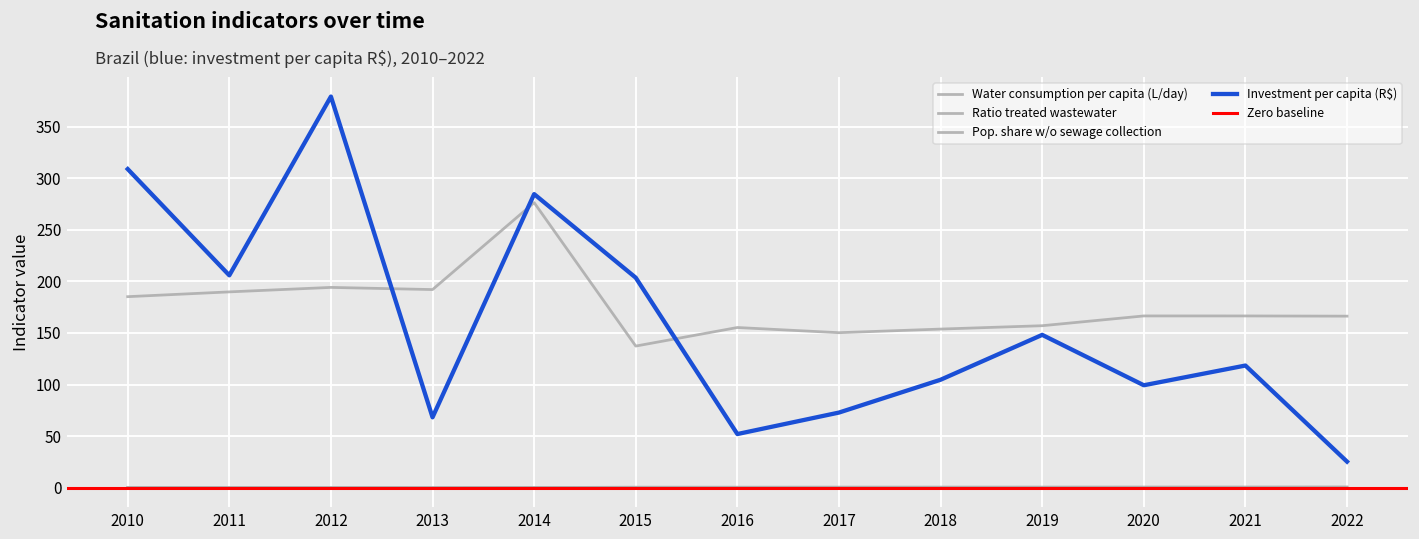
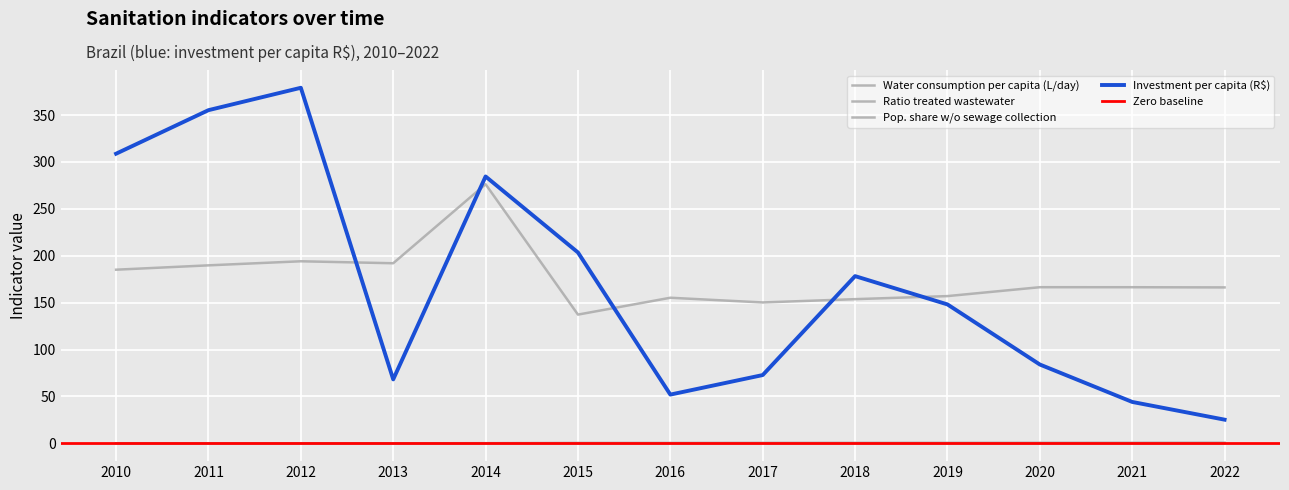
  {
    "Investment per capita (R$)": {
      "2010": 310,
-     "2011": 210,
+     "2011": 360,
      "2012": 380,
      "2013": 70,
      "2014": 280,
      "2015": 200,
      "2016": 50,
      "2017": 70,
-     "2018": 100,
+     "2018": 180,
      "2019": 150,
-     "2020": 100,
-     "2021": 120,
+     "2020": 80,
+     "2021": 40,
      "2022": 30
    }
  }
